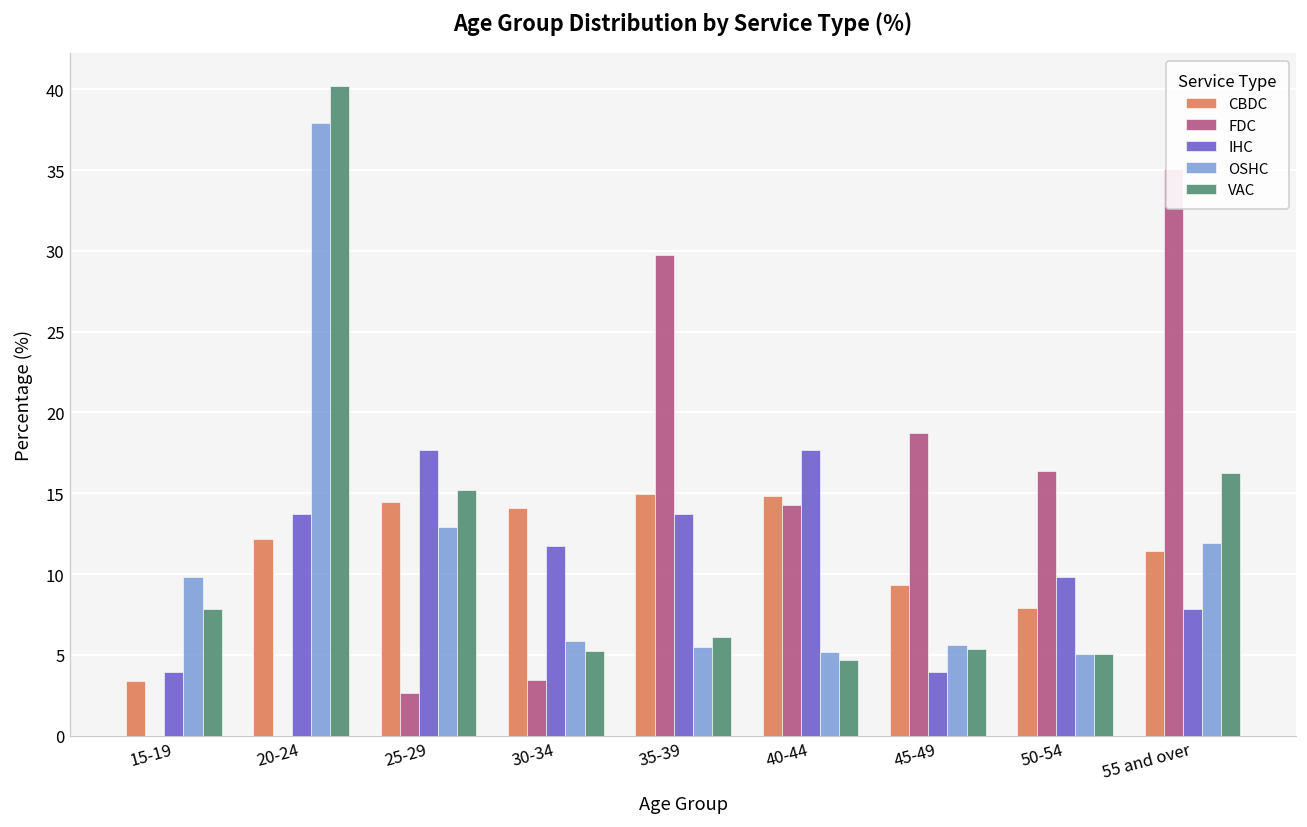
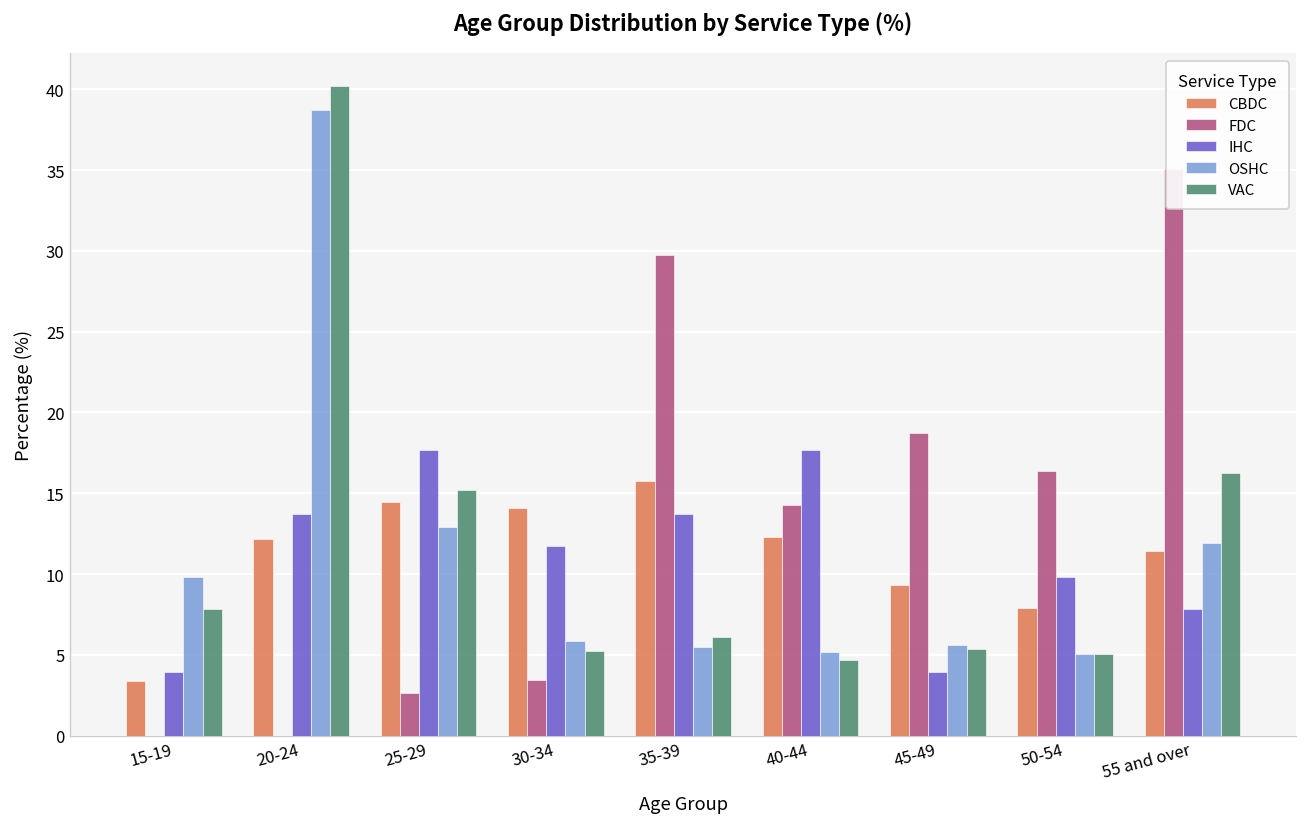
  {
    "CBDC": {
      "15-19": 3.4,
      "20-24": 12.2,
      "25-29": 14.5,
      "30-34": 14.1,
-     "35-39": 14.9,
-     "40-44": 14.9,
+     "35-39": 15.7,
+     "40-44": 12.3,
      "45-49": 9.3,
      "50-54": 7.9,
      "55 and over": 11.4
    },
    "FDC": {
      "15-19": 0.0,
      "20-24": 0.0,
      "25-29": 2.6,
      "30-34": 3.4,
      "35-39": 29.8,
      "40-44": 14.2,
      "45-49": 18.7,
      "50-54": 16.4
    },
    "IHC": {
      "15-19": 3.9,
      "20-24": 13.7,
      "25-29": 17.6,
      "30-34": 11.8,
      "35-39": 13.7,
      "40-44": 17.6,
      "45-49": 3.9,
      "50-54": 9.8,
      "55 and over": 7.8
    },
    "OSHC": {
      "15-19": 9.8,
-     "20-24": 37.9,
+     "20-24": 38.7,
      "25-29": 12.9,
      "30-34": 5.9,
      "35-39": 5.5,
      "40-44": 5.2,
      "45-49": 5.6,
      "50-54": 5.0,
      "55 and over": 11.9
    },
    "VAC": {
      "15-19": 7.8,
      "20-24": 40.2,
      "25-29": 15.2,
      "30-34": 5.2,
      "35-39": 6.1,
      "40-44": 4.7,
      "45-49": 5.4,
      "50-54": 5.1,
      "55 and over": 16.3
    }
  }
